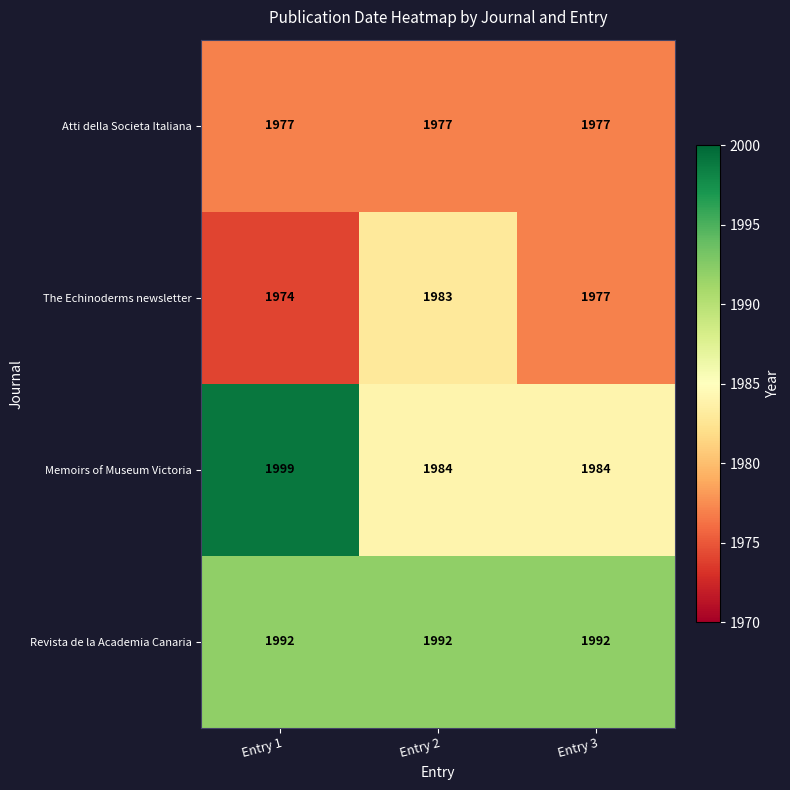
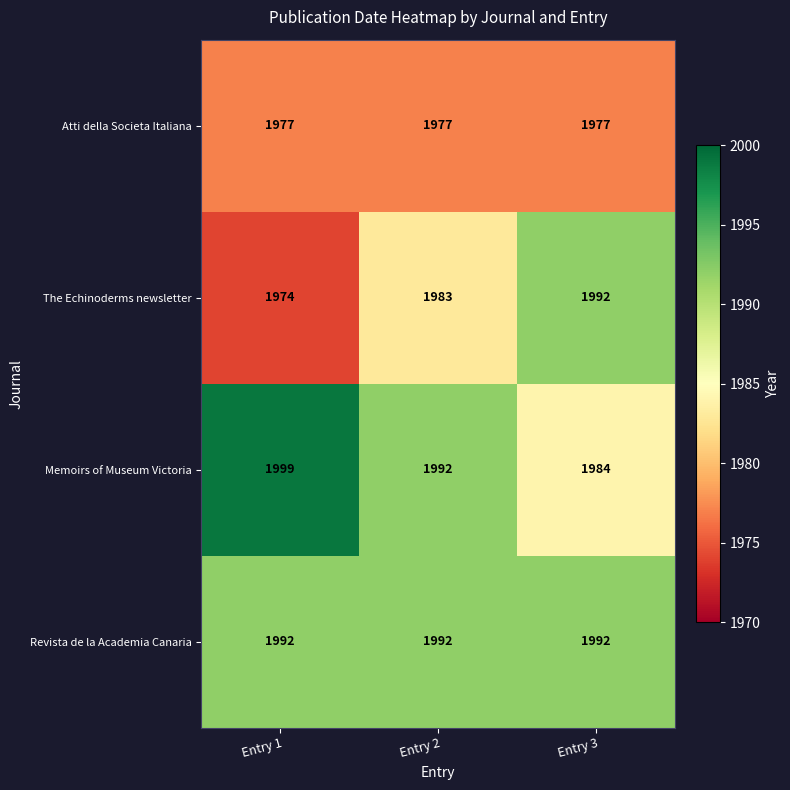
  {
    "Atti della Societa Italiana": {
      "Entry 1": 1977,
      "Entry 2": 1977,
      "Entry 3": 1977
    },
    "The Echinoderms newsletter": {
      "Entry 1": 1974,
      "Entry 2": 1983,
-     "Entry 3": 1977
+     "Entry 3": 1992
    },
    "Memoirs of Museum Victoria": {
      "Entry 1": 1999,
-     "Entry 2": 1984,
+     "Entry 2": 1992,
      "Entry 3": 1984
    },
    "Revista de la Academia Canaria": {
      "Entry 1": 1992,
      "Entry 2": 1992,
      "Entry 3": 1992
    }
  }
